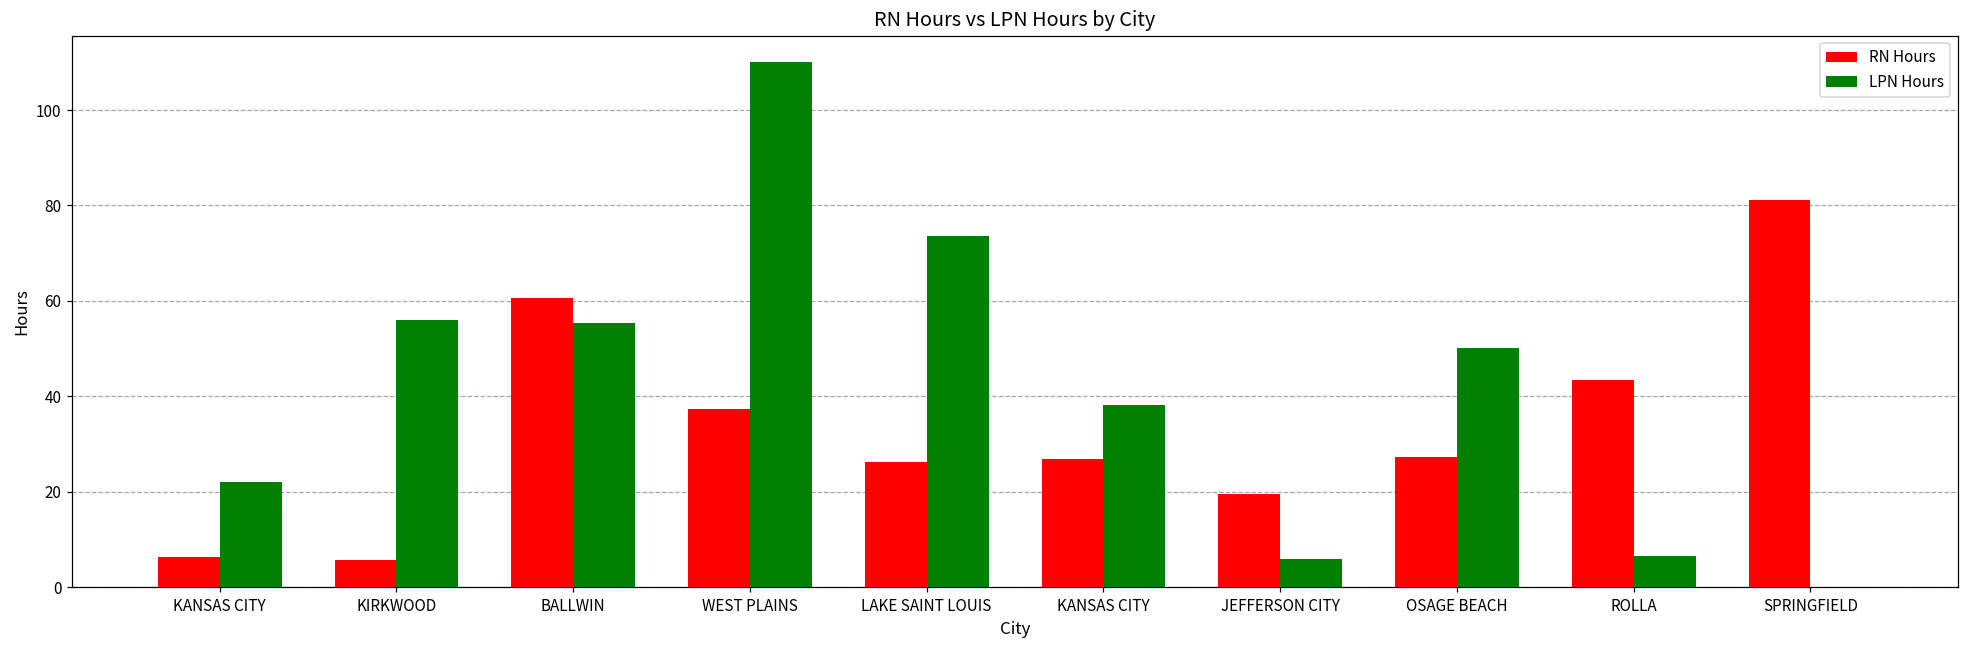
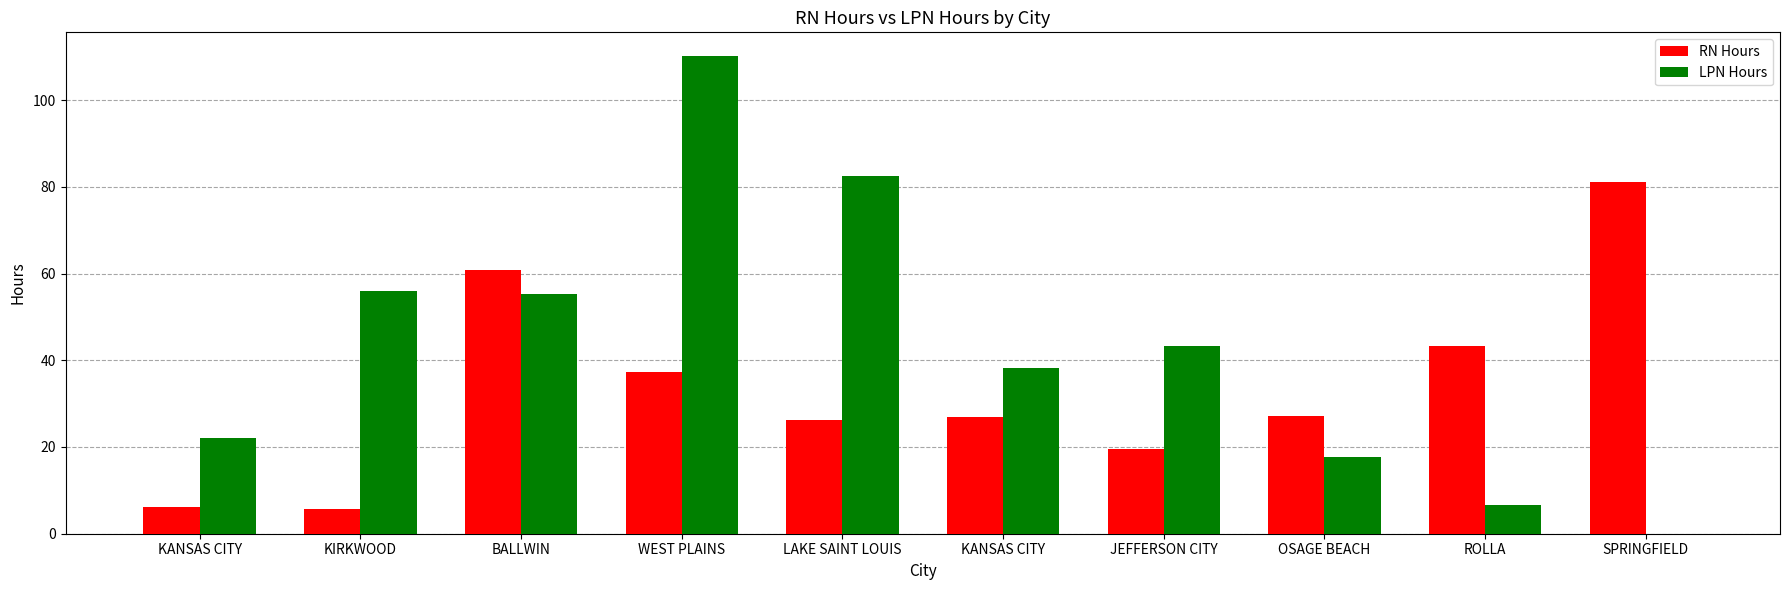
  {
    "RN Hours": {
      "KIRKWOOD": 6,
      "BALLWIN": 61,
      "WEST PLAINS": 37,
      "LAKE SAINT LOUIS": 26,
      "JEFFERSON CITY": 20,
      "OSAGE BEACH": 27,
      "ROLLA": 43,
      "SPRINGFIELD": 81
    },
    "LPN Hours": {
      "KIRKWOOD": 56,
      "BALLWIN": 55,
      "WEST PLAINS": 110,
-     "LAKE SAINT LOUIS": 74,
-     "JEFFERSON CITY": 6,
-     "OSAGE BEACH": 50,
+     "LAKE SAINT LOUIS": 82,
+     "JEFFERSON CITY": 43,
+     "OSAGE BEACH": 18,
      "ROLLA": 7,
      "SPRINGFIELD": 0
    }
  }
